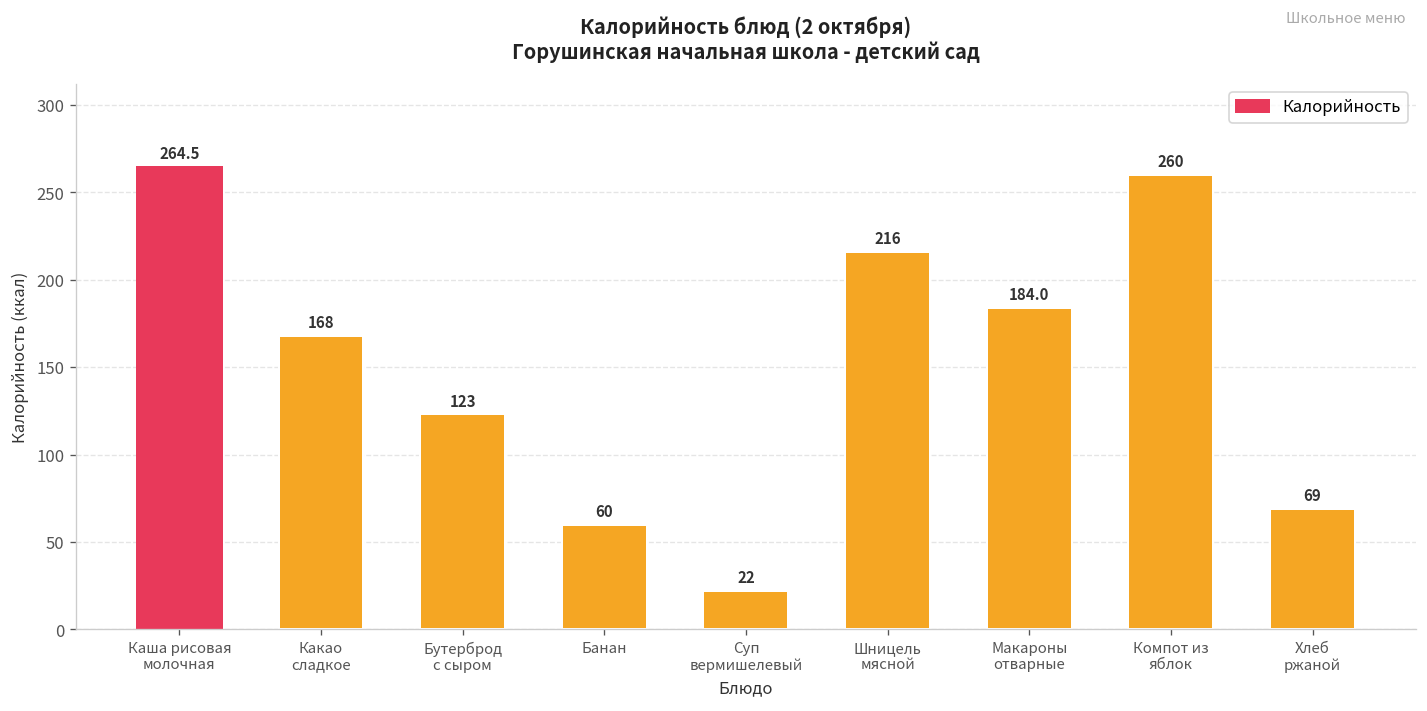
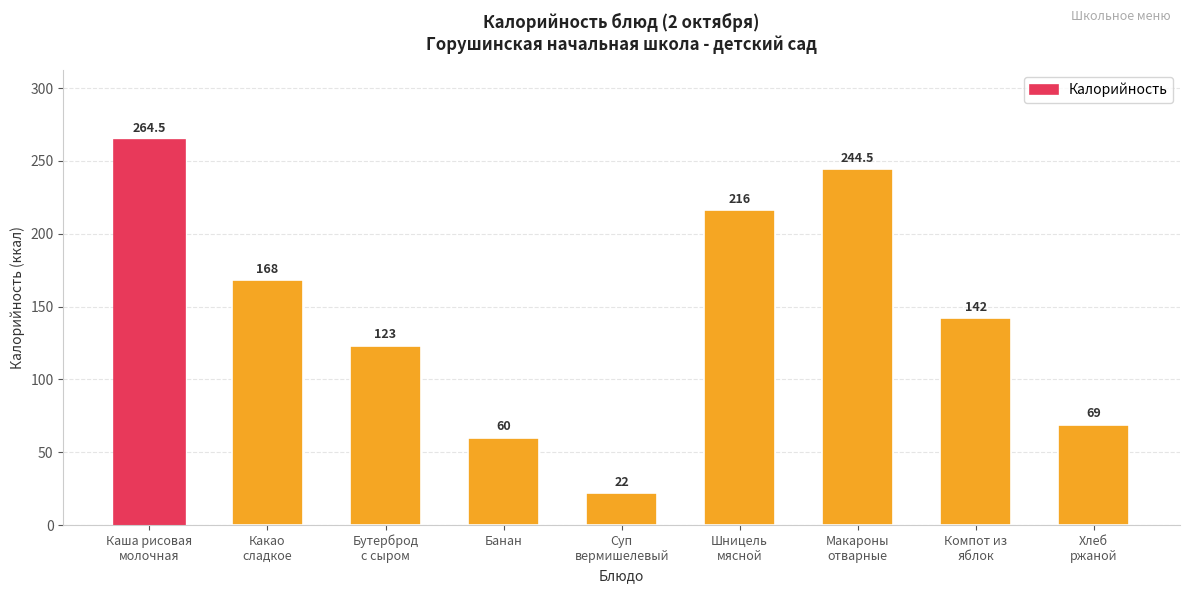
  {
    "Каша рисовая молочная": 264.5,
    "Какао сладкое": 168,
    "Бутерброд с сыром": 123,
    "Банан": 60,
    "Суп вермишелевый": 22,
    "Шницель мясной": 216,
-   "Макароны отварные": 184.0,
-   "Компот из яблок": 260,
+   "Макароны отварные": 244.5,
+   "Компот из яблок": 142,
    "Хлеб ржаной": 69
  }
